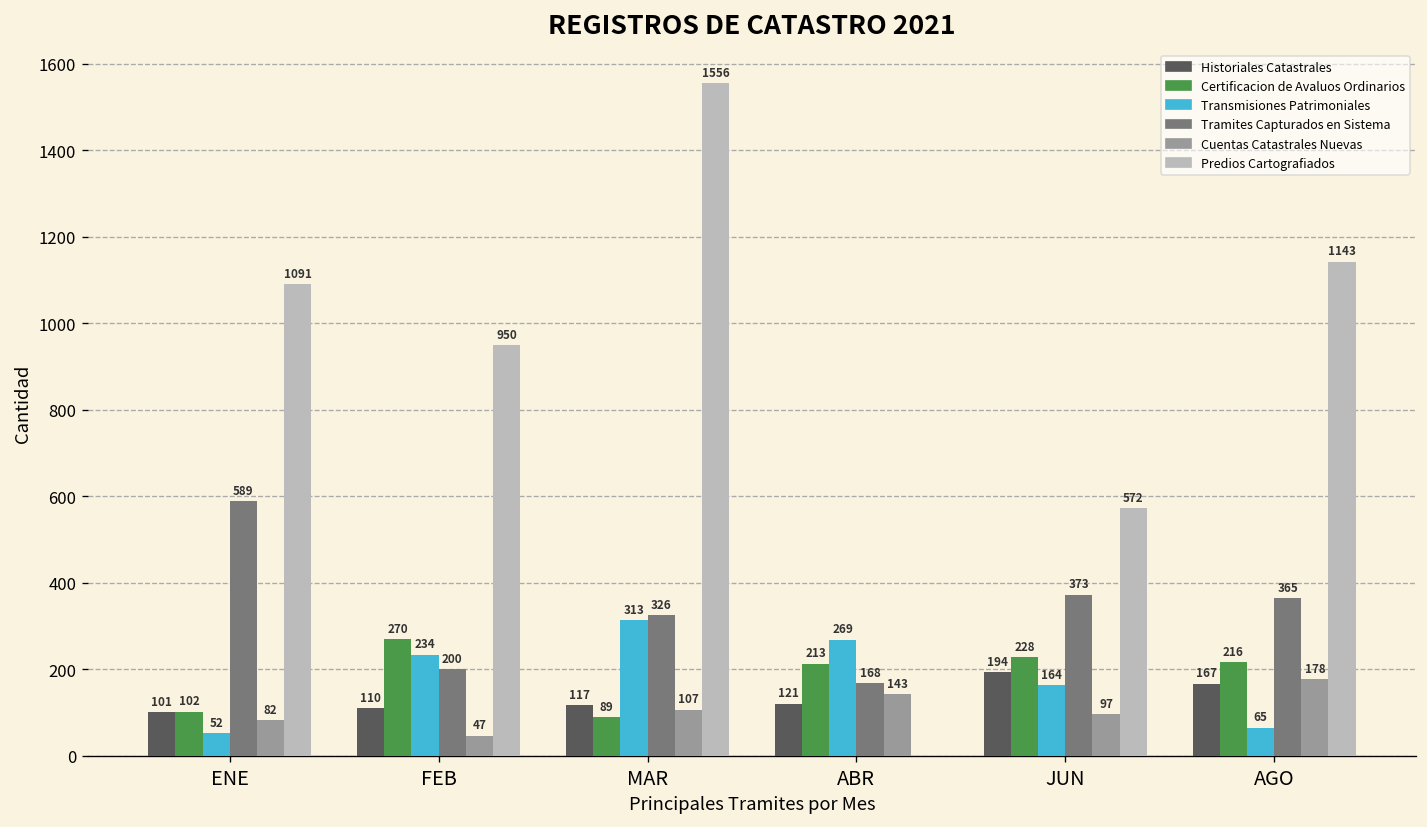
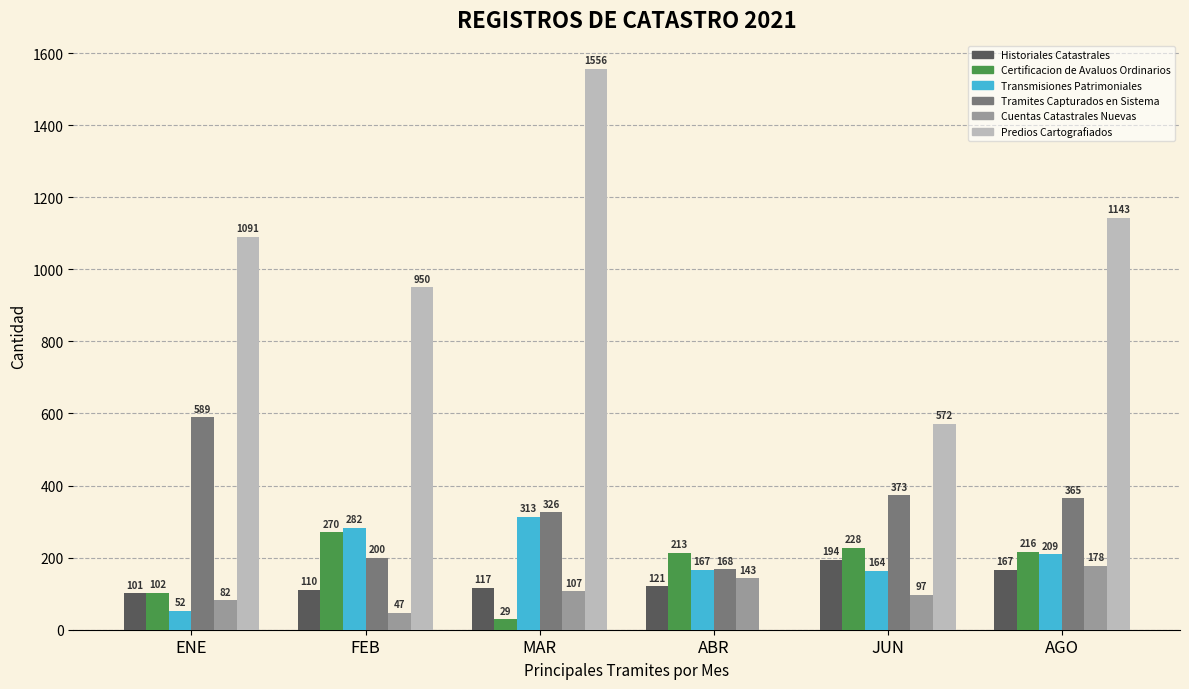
  {
    "Certificacion de Avaluos Ordinarios": {
      "ENE": 102,
      "FEB": 270,
-     "MAR": 89,
+     "MAR": 29,
      "ABR": 213,
      "JUN": 228,
      "AGO": 216
    },
    "Transmisiones Patrimoniales": {
      "ENE": 52,
-     "FEB": 234,
+     "FEB": 282,
      "MAR": 313,
-     "ABR": 269,
+     "ABR": 167,
      "JUN": 164,
-     "AGO": 65
+     "AGO": 209
    }
  }
